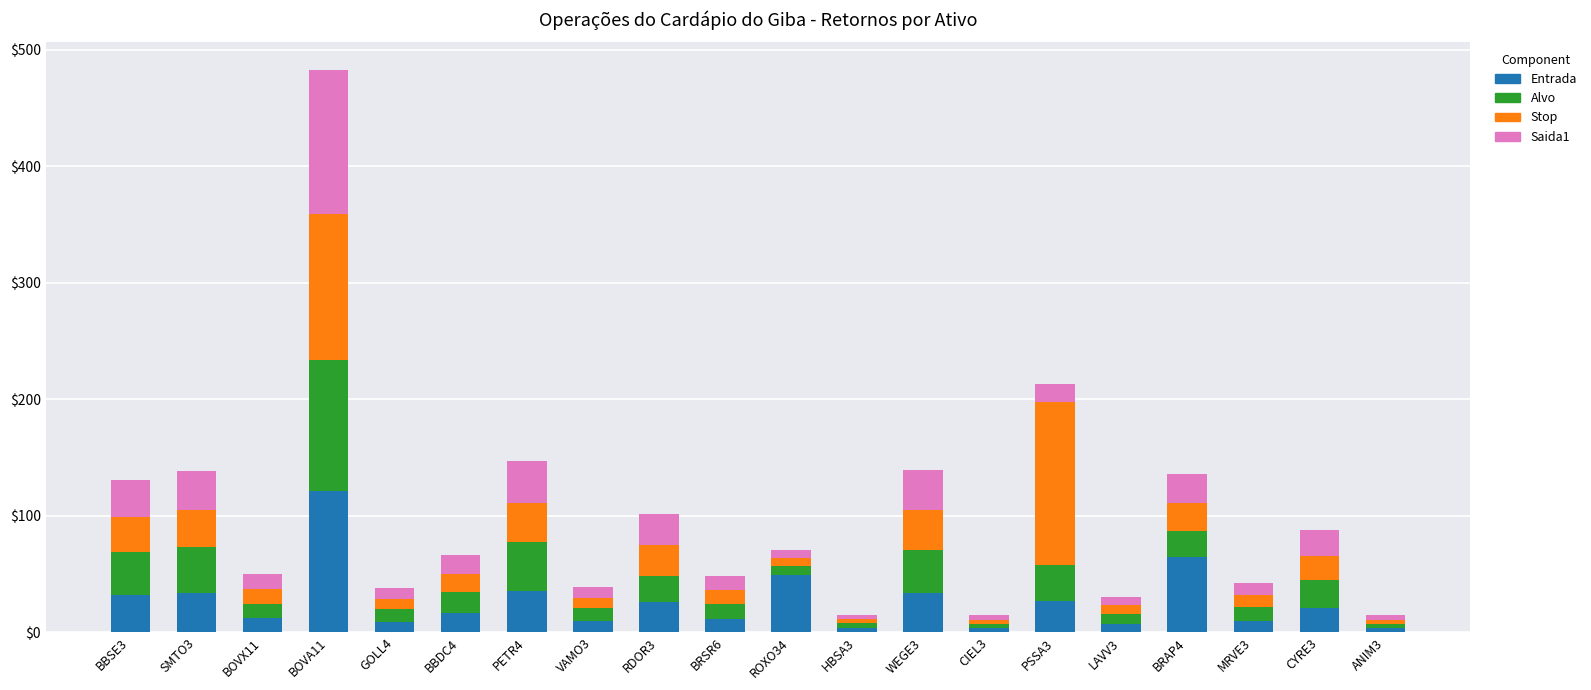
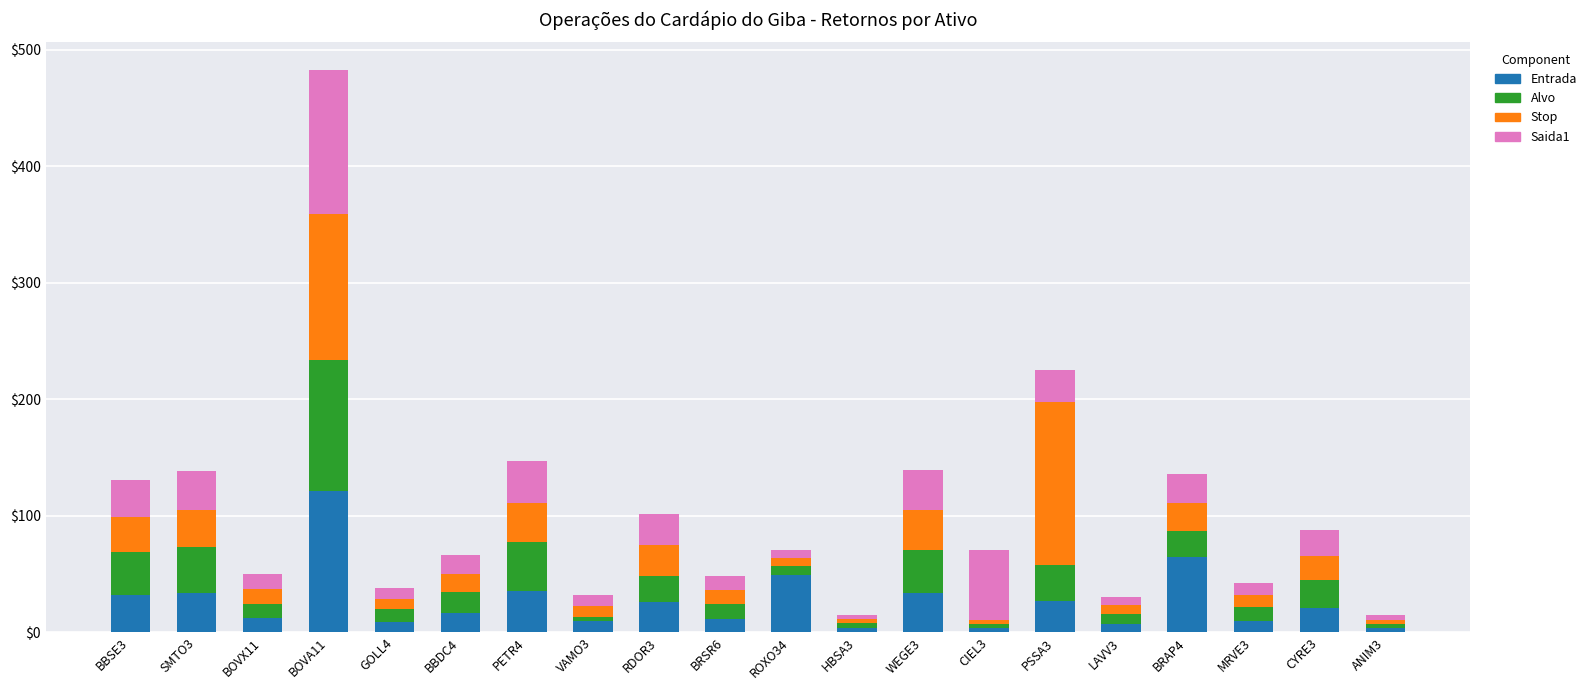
  {
    "Entrada": {
      "BBSE3": "$32",
      "SMTO3": "$34",
      "BOVX11": "$13",
      "BOVA11": "$122",
      "GOLL4": "$9",
      "BBDC4": "$16",
      "PETR4": "$35",
      "VAMO3": "$9",
      "RDOR3": "$26",
      "BRSR6": "$12",
      "ROXO34": "$49",
      "HBSA3": "$4",
      "WEGE3": "$33",
      "CIEL3": "$4",
      "PSSA3": "$27",
      "LAVV3": "$7",
      "BRAP4": "$64",
      "MRVE3": "$10",
      "CYRE3": "$21",
      "ANIM3": "$4"
    },
    "Alvo": {
      "BBSE3": "$37",
      "SMTO3": "$39",
      "BOVX11": "$12",
      "BOVA11": "$112",
      "GOLL4": "$11",
      "BBDC4": "$18",
      "PETR4": "$42",
-     "VAMO3": "$11",
+     "VAMO3": "$4",
      "RDOR3": "$22",
      "BRSR6": "$13",
      "ROXO34": "$8",
      "HBSA3": "$4",
      "WEGE3": "$37",
      "CIEL3": "$3",
      "PSSA3": "$30",
      "LAVV3": "$8",
      "BRAP4": "$22",
      "MRVE3": "$12",
      "CYRE3": "$24",
      "ANIM3": "$3"
    },
    "Stop": {
      "BBSE3": "$30",
      "SMTO3": "$32",
      "BOVX11": "$13",
      "BOVA11": "$125",
      "GOLL4": "$8",
      "BBDC4": "$15",
      "PETR4": "$34",
      "VAMO3": "$9",
      "RDOR3": "$27",
      "BRSR6": "$12",
      "ROXO34": "$7",
      "HBSA3": "$4",
      "WEGE3": "$34",
      "CIEL3": "$4",
      "PSSA3": "$140",
      "LAVV3": "$7",
      "BRAP4": "$25",
      "MRVE3": "$10",
      "CYRE3": "$21",
      "ANIM3": "$4"
    },
    "Saida1": {
      "BBSE3": "$31",
      "SMTO3": "$33",
      "BOVX11": "$13",
      "BOVA11": "$124",
      "GOLL4": "$9",
      "BBDC4": "$16",
      "PETR4": "$36",
      "VAMO3": "$9",
      "RDOR3": "$27",
      "BRSR6": "$12",
      "ROXO34": "$7",
      "HBSA3": "$4",
      "WEGE3": "$34",
-     "CIEL3": "$4",
-     "PSSA3": "$15",
+     "CIEL3": "$59",
+     "PSSA3": "$28",
      "LAVV3": "$7",
      "BRAP4": "$25",
      "MRVE3": "$10",
      "CYRE3": "$22",
      "ANIM3": "$4"
    }
  }
